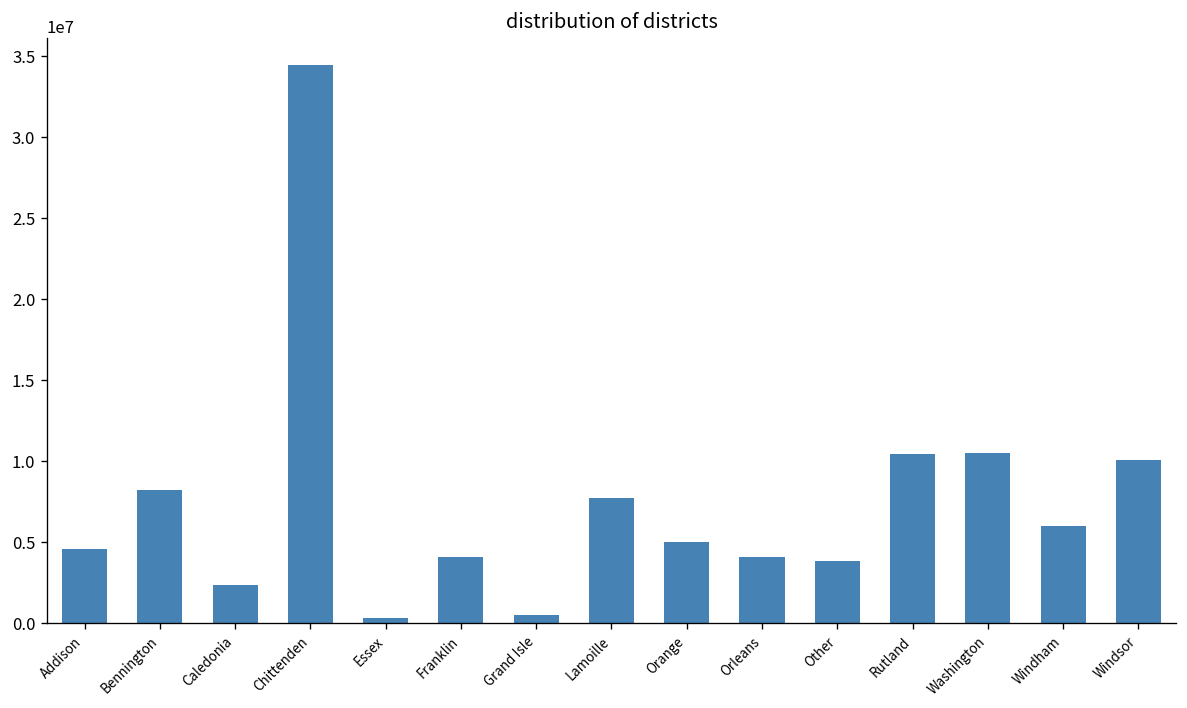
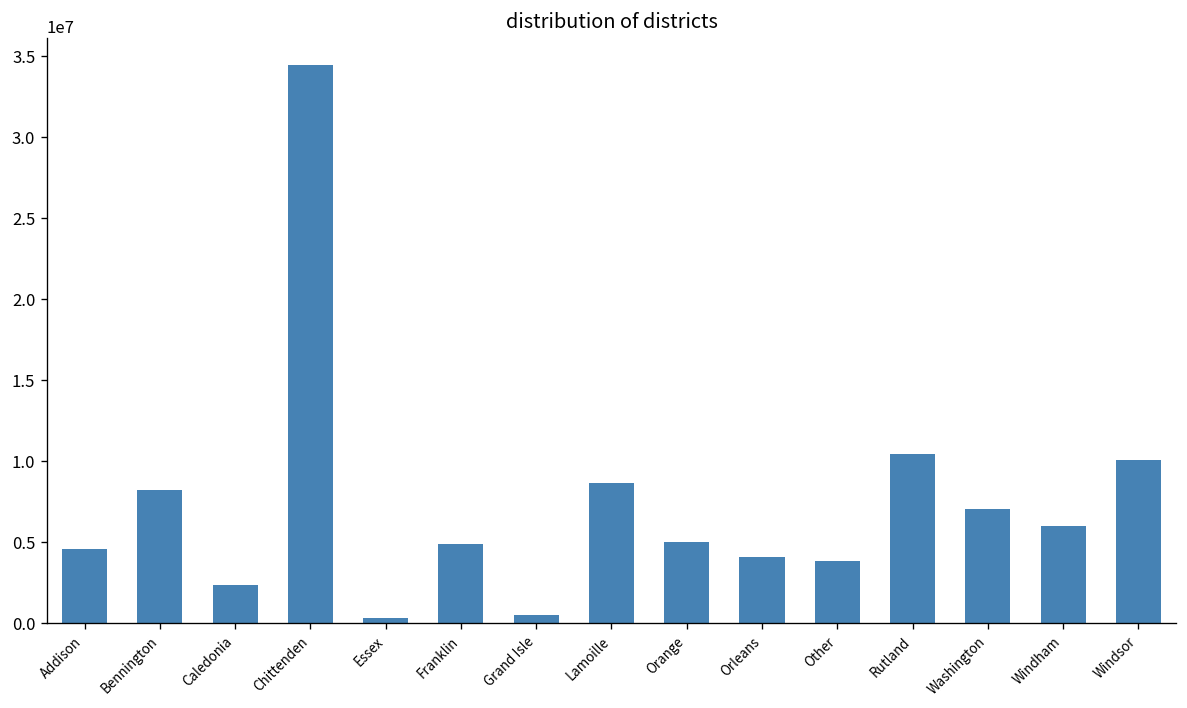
  {
    "Addison": 4600000,
    "Bennington": 8200000,
    "Caledonia": 2300000,
    "Chittenden": 34400000,
    "Essex": 300000,
-   "Franklin": 4100000,
+   "Franklin": 4900000,
    "Grand Isle": 500000,
-   "Lamoille": 7700000,
+   "Lamoille": 8700000,
    "Orange": 5000000,
    "Orleans": 4100000,
    "Other": 3800000,
    "Rutland": 10500000,
-   "Washington": 10500000,
+   "Washington": 7000000,
    "Windham": 6000000,
    "Windsor": 10100000
  }
